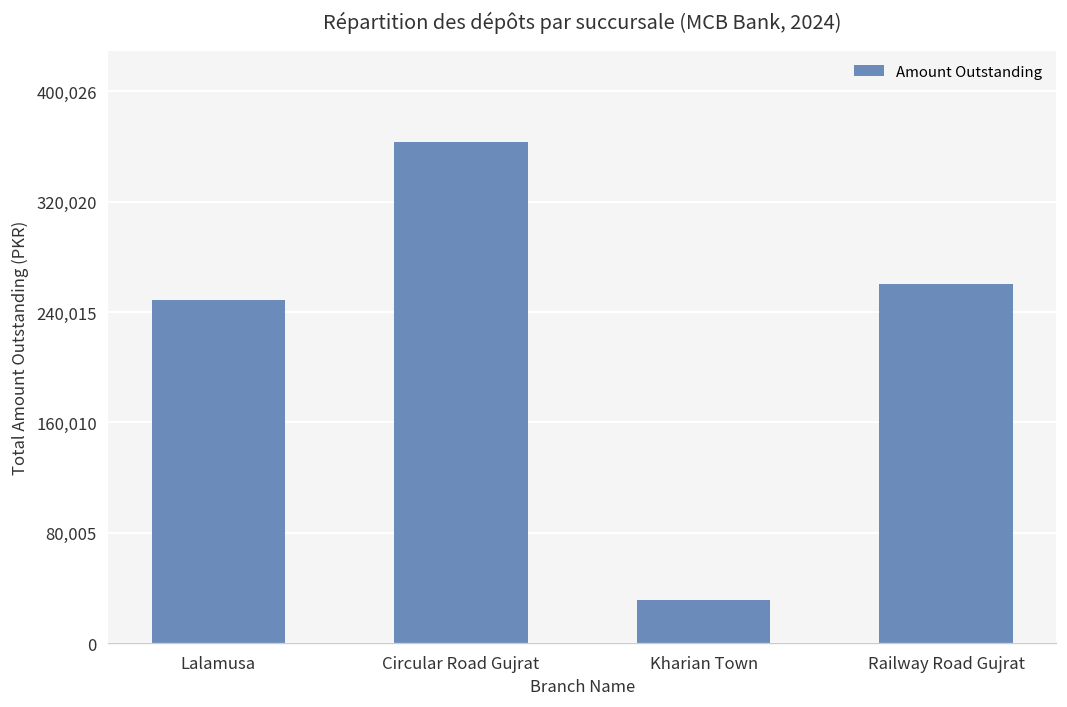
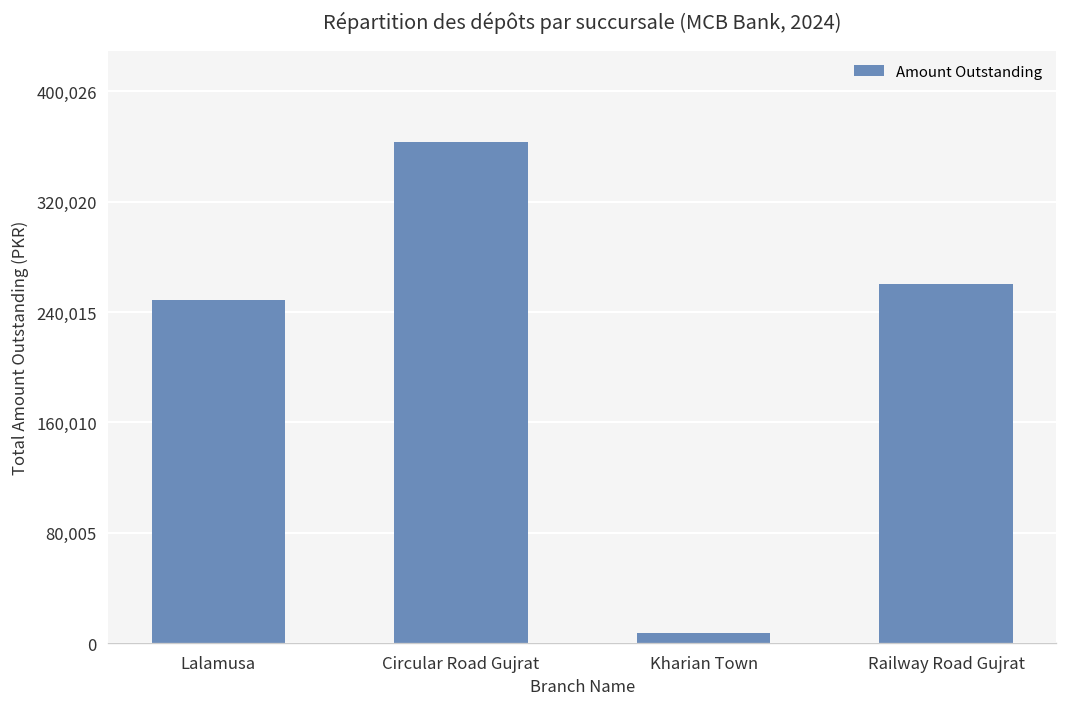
  {
    "Lalamusa": "249,000",
    "Circular Road Gujrat": "364,000",
-   "Kharian Town": "31,000",
+   "Kharian Town": "7,000",
    "Railway Road Gujrat": "261,000"
  }
